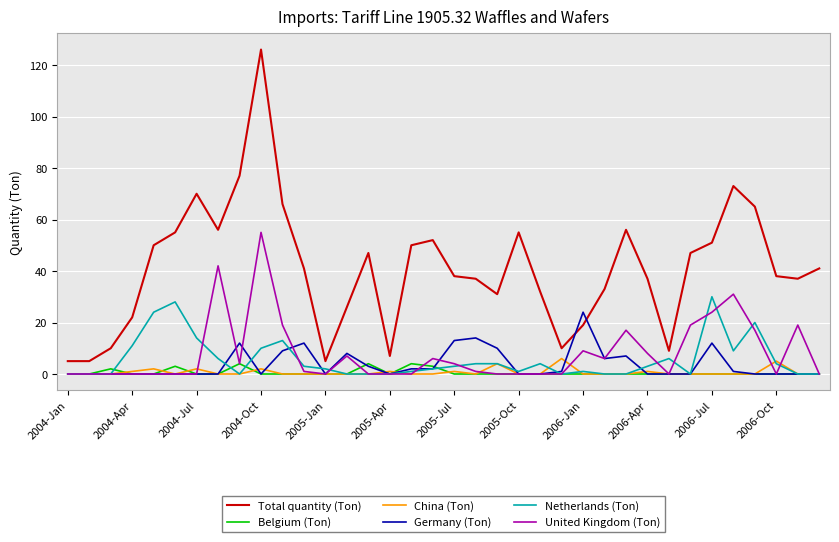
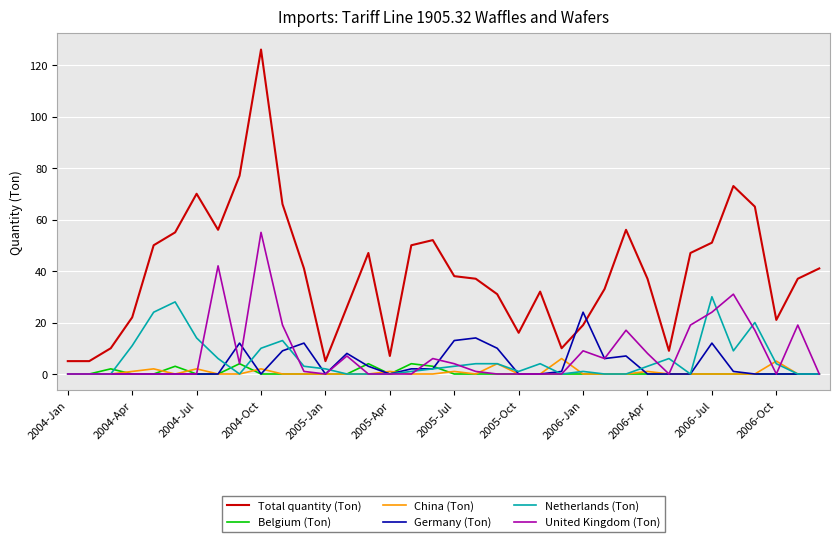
  {
    "Total quantity (Ton)": {
      "2004-Jan": 5,
      "2004-Apr": 22,
      "2004-Jul": 70,
      "2004-Oct": 126,
      "2005-Jan": 5,
      "2005-Apr": 7,
      "2005-Jul": 38,
-     "2005-Oct": 55,
+     "2005-Oct": 16,
      "2006-Jan": 19,
      "2006-Apr": 37,
      "2006-Jul": 51,
-     "2006-Oct": 38
+     "2006-Oct": 21
    },
    "Belgium (Ton)": {
      "2005-Jul": 0
    },
    "China (Ton)": {
      "2004-Apr": 1,
      "2004-Jul": 2,
      "2004-Oct": 2,
      "2005-Apr": 1,
      "2005-Jul": 1,
      "2006-Apr": 1,
      "2006-Oct": 5
    },
    "Germany (Ton)": {
      "2005-Jul": 13,
      "2006-Jan": 24,
      "2006-Jul": 12
    },
    "Netherlands (Ton)": {
      "2004-Apr": 11,
      "2004-Jul": 14,
      "2004-Oct": 10,
      "2005-Jan": 2,
      "2005-Jul": 3,
      "2005-Oct": 1,
      "2006-Jan": 1,
      "2006-Apr": 3,
      "2006-Jul": 30,
      "2006-Oct": 4
    },
    "United Kingdom (Ton)": {
      "2004-Oct": 55,
      "2005-Jul": 4,
      "2006-Jan": 9,
      "2006-Apr": 8,
      "2006-Jul": 24
    }
  }
